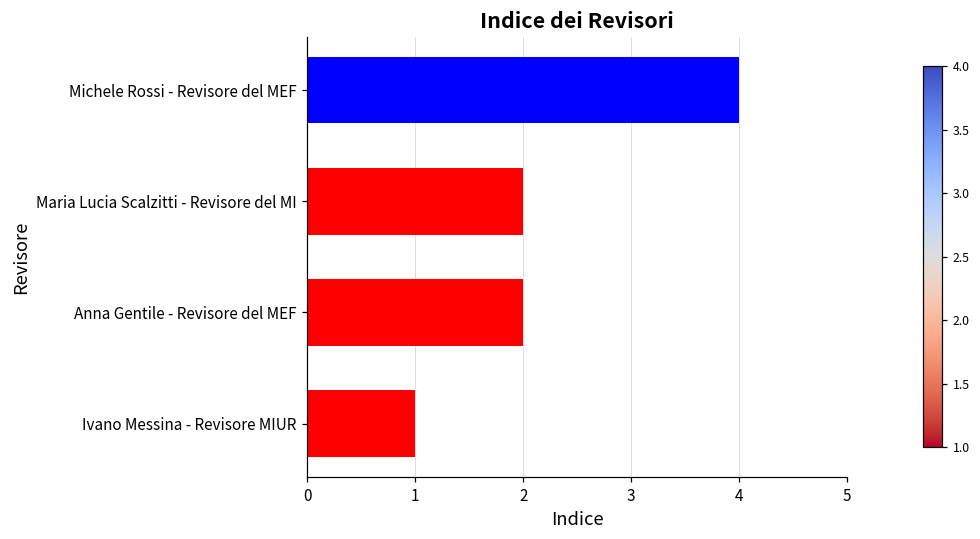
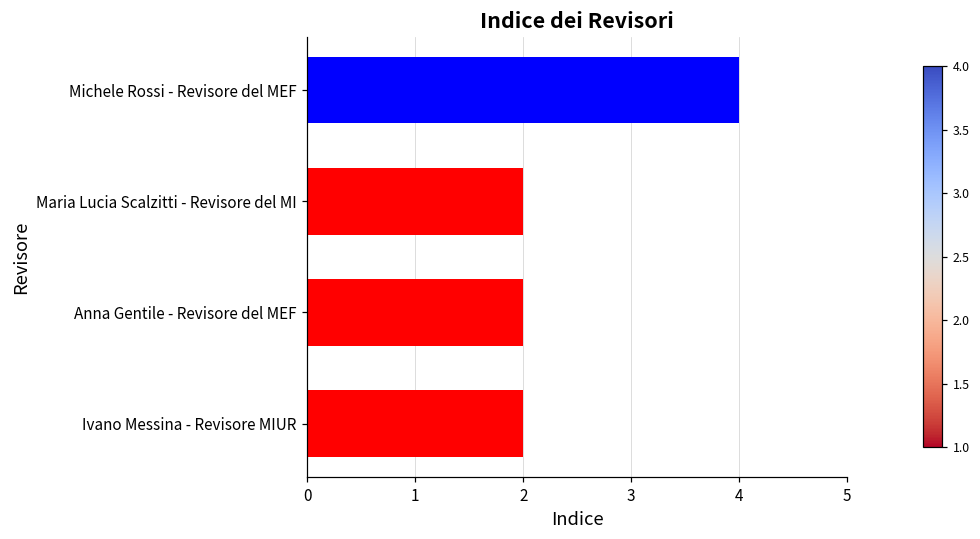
  {
    "Michele Rossi - Revisore del MEF": 4,
    "Maria Lucia Scalzitti - Revisore del MI": 2,
    "Anna Gentile - Revisore del MEF": 2,
-   "Ivano Messina - Revisore MIUR": 1
+   "Ivano Messina - Revisore MIUR": 2
  }
